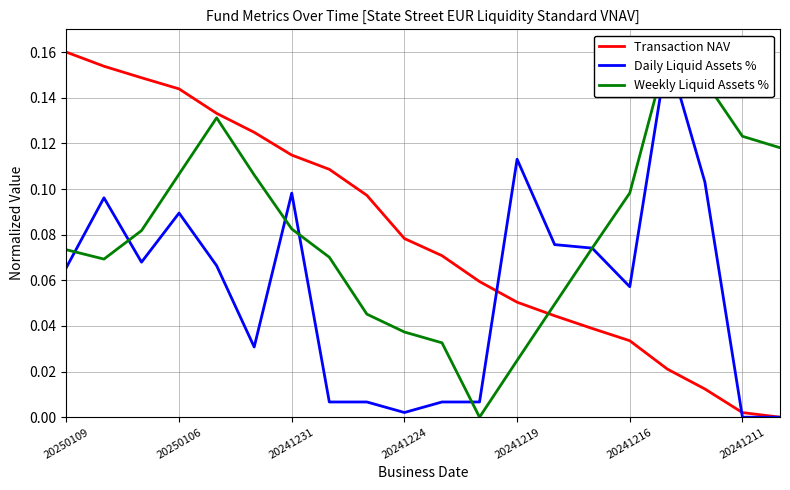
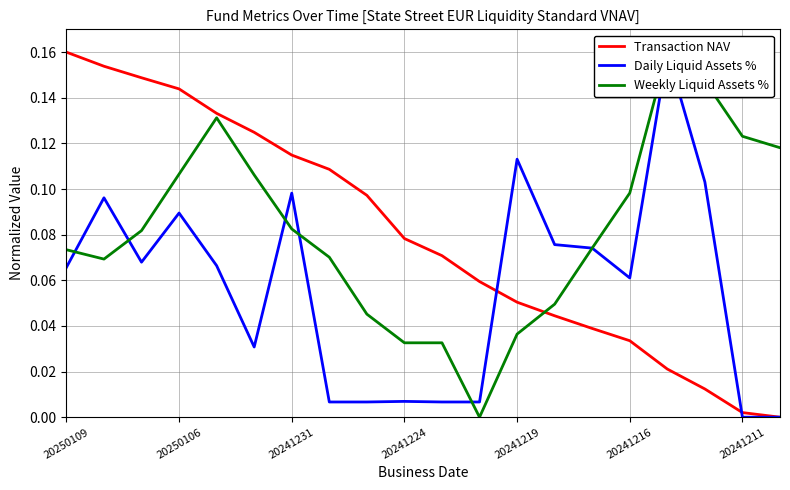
  {
    "Transaction NAV": {
      "20250109": 0.160,
      "20250106": 0.144,
      "20241231": 0.115,
      "20241224": 0.078,
      "20241219": 0.050,
      "20241216": 0.034,
      "20241211": 0.002
    },
    "Daily Liquid Assets %": {
      "20250109": 0.066,
      "20250106": 0.089,
      "20241231": 0.098,
-     "20241224": 0.002,
+     "20241224": 0.007,
      "20241219": 0.113,
-     "20241216": 0.057,
+     "20241216": 0.061,
      "20241211": 0.000
    },
    "Weekly Liquid Assets %": {
      "20250109": 0.073,
      "20250106": 0.107,
      "20241231": 0.083,
-     "20241224": 0.037,
-     "20241219": 0.025,
+     "20241224": 0.033,
+     "20241219": 0.036,
      "20241216": 0.098,
      "20241211": 0.123
    }
  }
